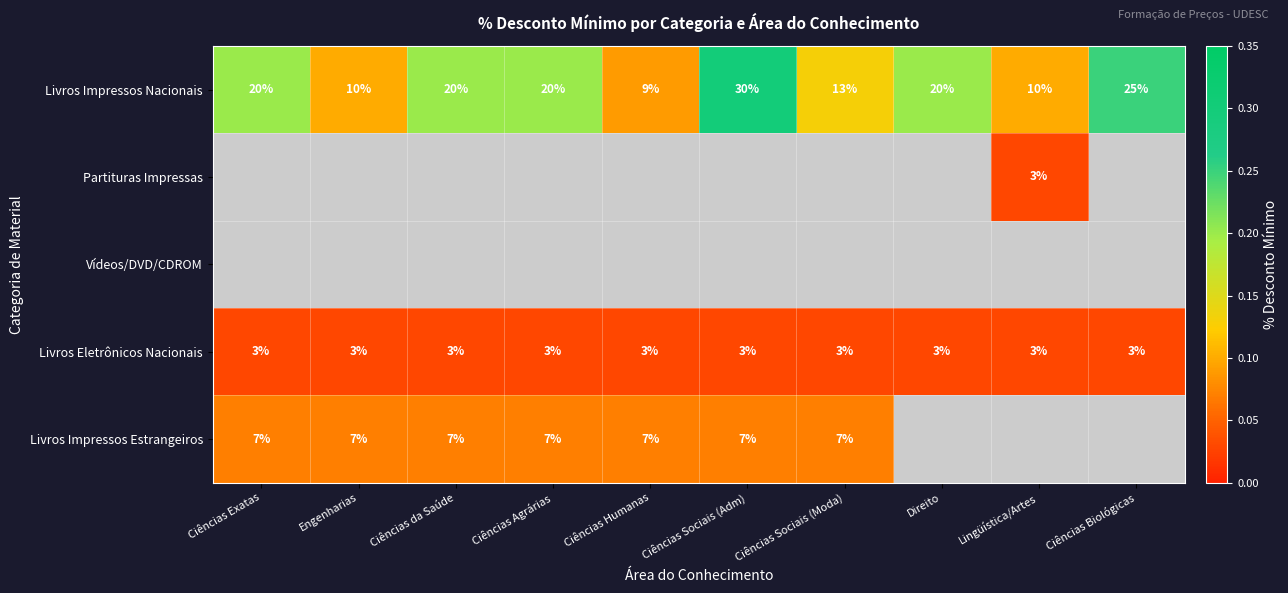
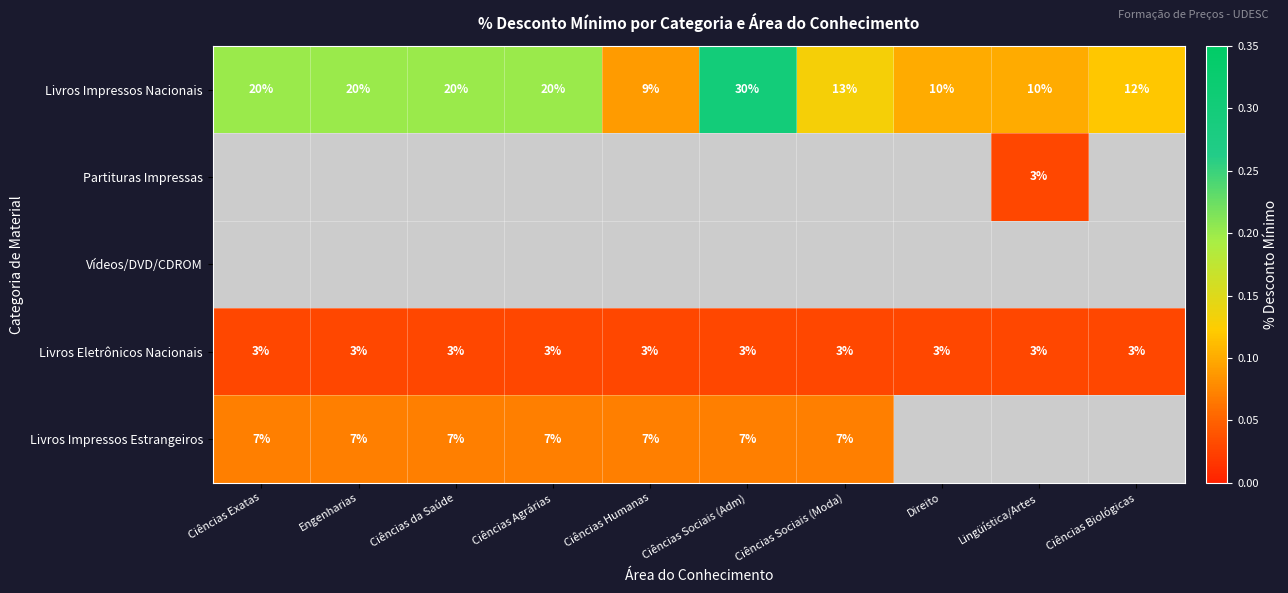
  {
    "Livros Impressos Nacionais": {
      "Ciências Exatas": "20%",
-     "Engenharias": "10%",
+     "Engenharias": "20%",
      "Ciências da Saúde": "20%",
      "Ciências Agrárias": "20%",
      "Ciências Humanas": "9%",
      "Ciências Sociais (Adm)": "30%",
      "Ciências Sociais (Moda)": "13%",
-     "Direito": "20%",
+     "Direito": "10%",
      "Lingüística/Artes": "10%",
-     "Ciências Biológicas": "25%"
+     "Ciências Biológicas": "12%"
    },
    "Partituras Impressas": {
      "Lingüística/Artes": "3%"
    },
    "Livros Eletrônicos Nacionais": {
      "Ciências Exatas": "3%",
      "Engenharias": "3%",
      "Ciências da Saúde": "3%",
      "Ciências Agrárias": "3%",
      "Ciências Humanas": "3%",
      "Ciências Sociais (Adm)": "3%",
      "Ciências Sociais (Moda)": "3%",
      "Direito": "3%",
      "Lingüística/Artes": "3%",
      "Ciências Biológicas": "3%"
    },
    "Livros Impressos Estrangeiros": {
      "Ciências Exatas": "7%",
      "Engenharias": "7%",
      "Ciências da Saúde": "7%",
      "Ciências Agrárias": "7%",
      "Ciências Humanas": "7%",
      "Ciências Sociais (Adm)": "7%",
      "Ciências Sociais (Moda)": "7%"
    }
  }
